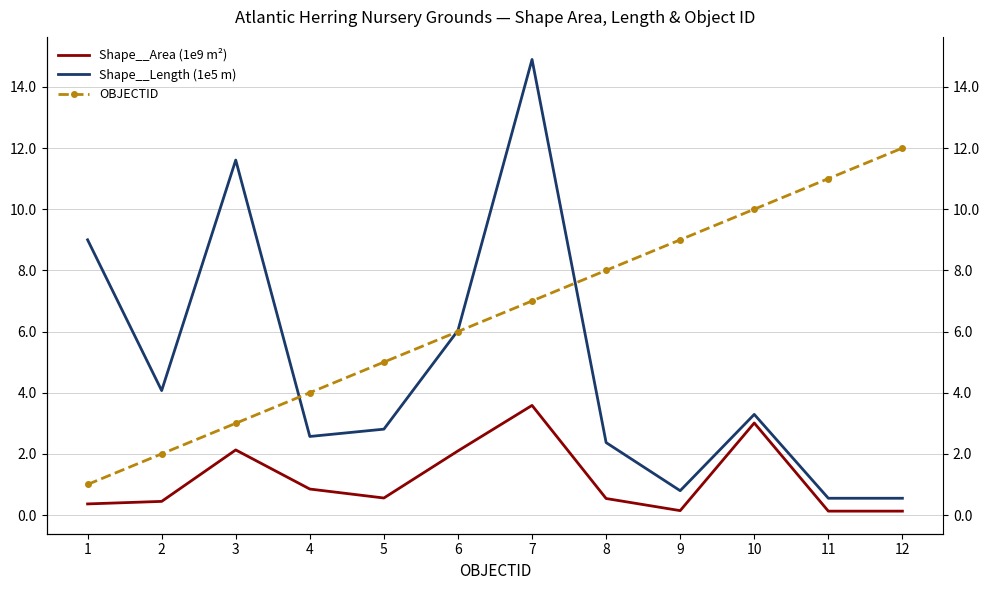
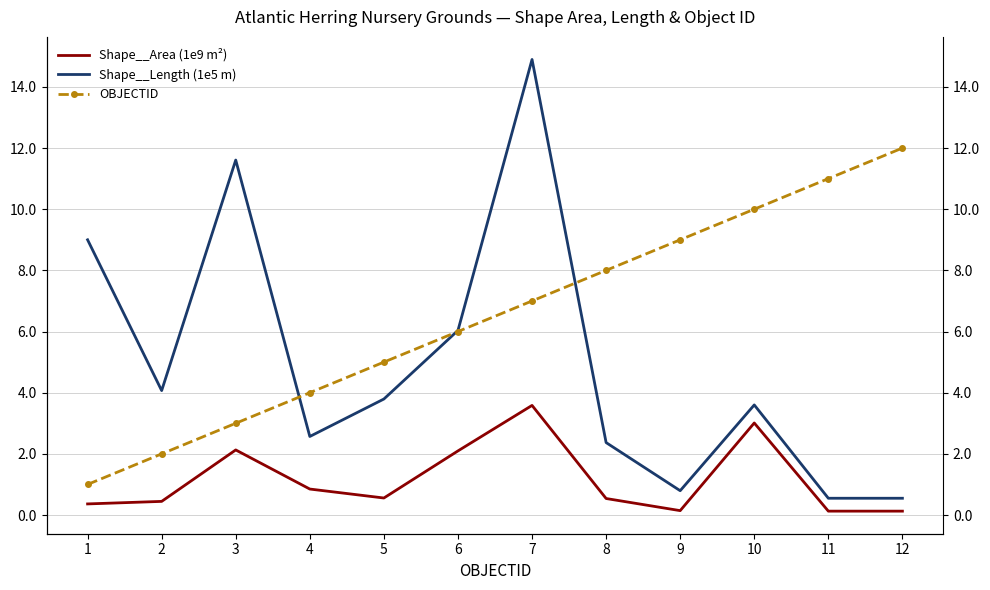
  {
    "Shape__Area (1e9 m²)": {
      "1": 0.4,
      "2": 0.4,
      "3": 2.1,
      "4": 0.8,
      "5": 0.6,
      "6": 2.1,
      "7": 3.6,
      "8": 0.5,
      "9": 0.1,
      "10": 3.0,
      "11": 0.1,
      "12": 0.1
    },
    "Shape__Length (1e5 m)": {
      "1": 9.0,
      "2": 4.1,
      "3": 11.6,
      "4": 2.6,
-     "5": 2.8,
+     "5": 3.8,
      "7": 14.9,
      "8": 2.4,
      "9": 0.8,
-     "10": 3.3,
+     "10": 3.6,
      "11": 0.5,
      "12": 0.5
    },
    "OBJECTID": {
      "1": 1.0,
      "2": 2.0,
      "3": 3.0,
      "4": 4.0,
      "5": 5.0,
      "7": 7.0,
      "8": 8.0,
      "9": 9.0,
      "10": 10.0,
      "11": 11.0,
      "12": 12.0
    }
  }
